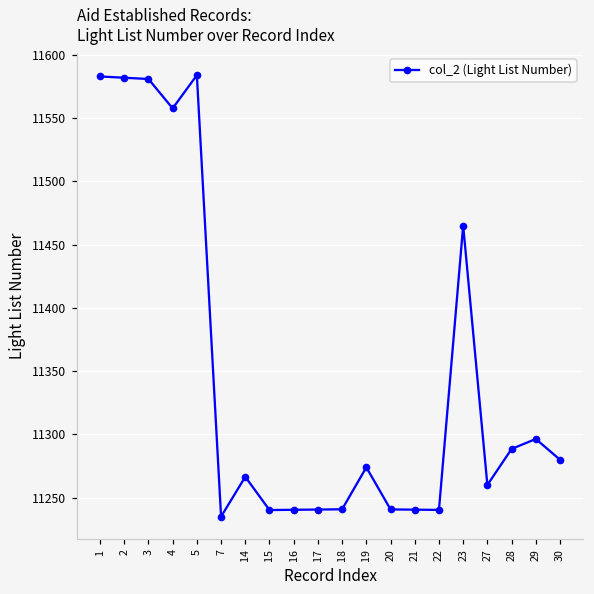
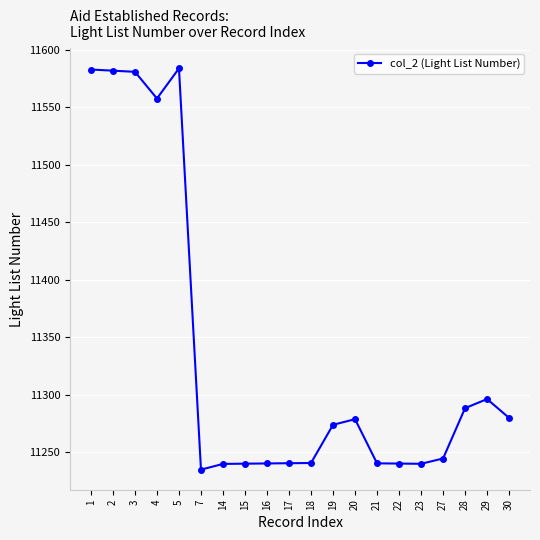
  {
    "1": 11583,
    "2": 11582,
    "3": 11581,
    "4": 11558,
    "5": 11584,
    "7": 11235,
-   "14": 11267,
+   "14": 11240,
    "15": 11240,
    "16": 11240,
    "17": 11241,
    "18": 11241,
    "19": 11274,
-   "20": 11241,
+   "20": 11279,
    "21": 11241,
    "22": 11240,
-   "23": 11465,
-   "27": 11260,
+   "23": 11240,
+   "27": 11245,
    "28": 11289,
    "29": 11296,
    "30": 11280
  }
